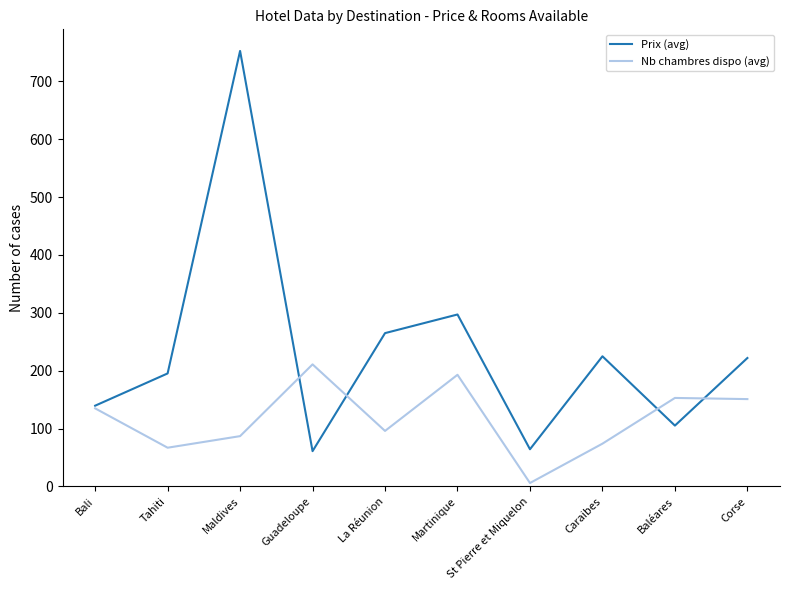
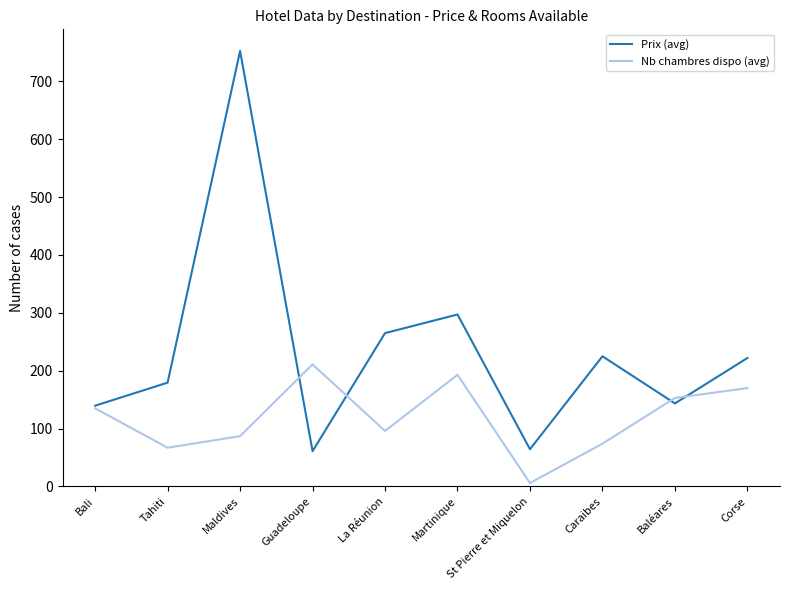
  {
    "Prix (avg)": {
      "Bali": 140,
-     "Tahiti": 200,
+     "Tahiti": 180,
      "Maldives": 750,
      "Guadeloupe": 60,
      "La Réunion": 270,
      "Martinique": 300,
      "St Pierre et Miquelon": 60,
      "Caraibes": 220,
-     "Baléares": 110,
+     "Baléares": 140,
      "Corse": 220
    },
    "Nb chambres dispo (avg)": {
      "Bali": 140,
      "Tahiti": 70,
      "Maldives": 90,
      "Guadeloupe": 210,
      "La Réunion": 100,
      "Martinique": 190,
      "St Pierre et Miquelon": 10,
      "Caraibes": 70,
      "Baléares": 150,
-     "Corse": 150
+     "Corse": 170
    }
  }
